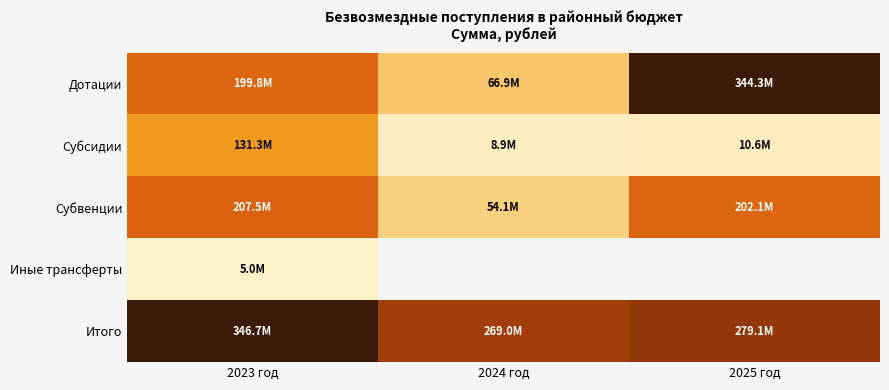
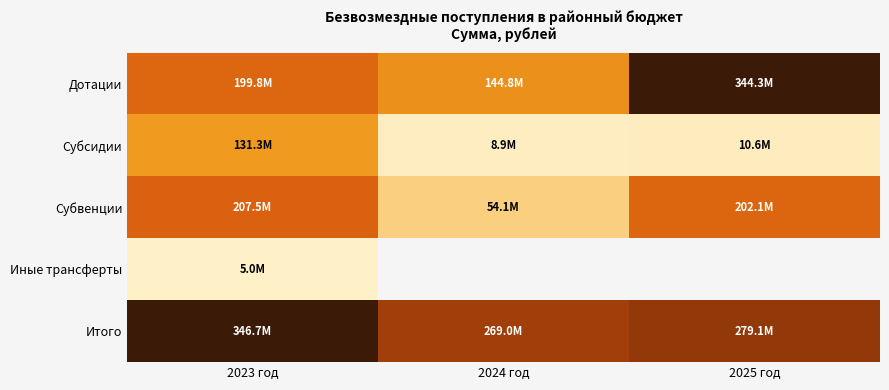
  {
    "Дотации": {
      "2023 год": "199.8M",
-     "2024 год": "66.9M",
+     "2024 год": "144.8M",
      "2025 год": "344.3M"
    },
    "Субсидии": {
      "2023 год": "131.3M",
      "2024 год": "8.9M",
      "2025 год": "10.6M"
    },
    "Субвенции": {
      "2023 год": "207.5M",
      "2024 год": "54.1M",
      "2025 год": "202.1M"
    },
    "Иные трансферты": {
      "2023 год": "5.0M"
    },
    "Итого": {
      "2023 год": "346.7M",
      "2024 год": "269.0M",
      "2025 год": "279.1M"
    }
  }
